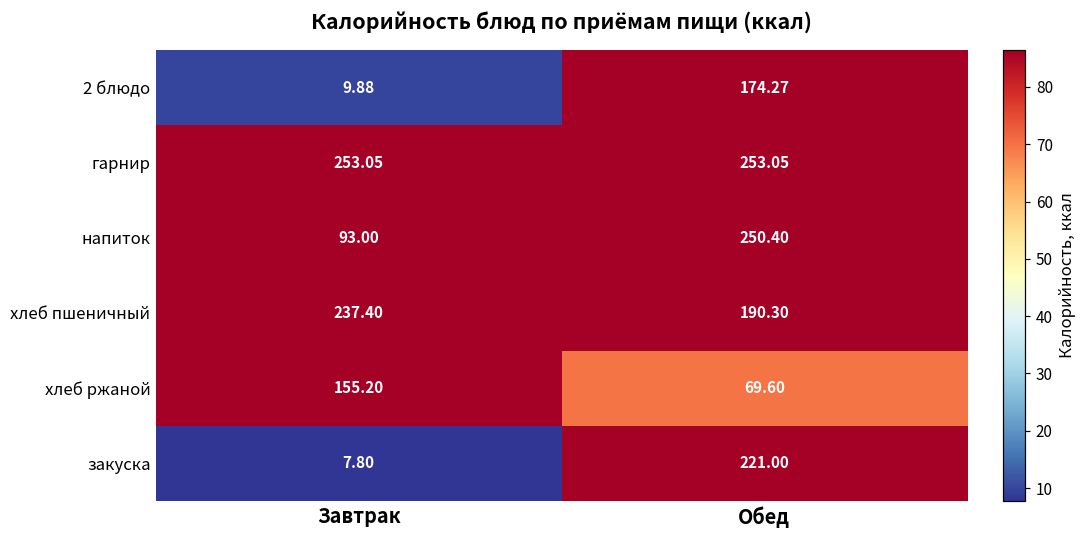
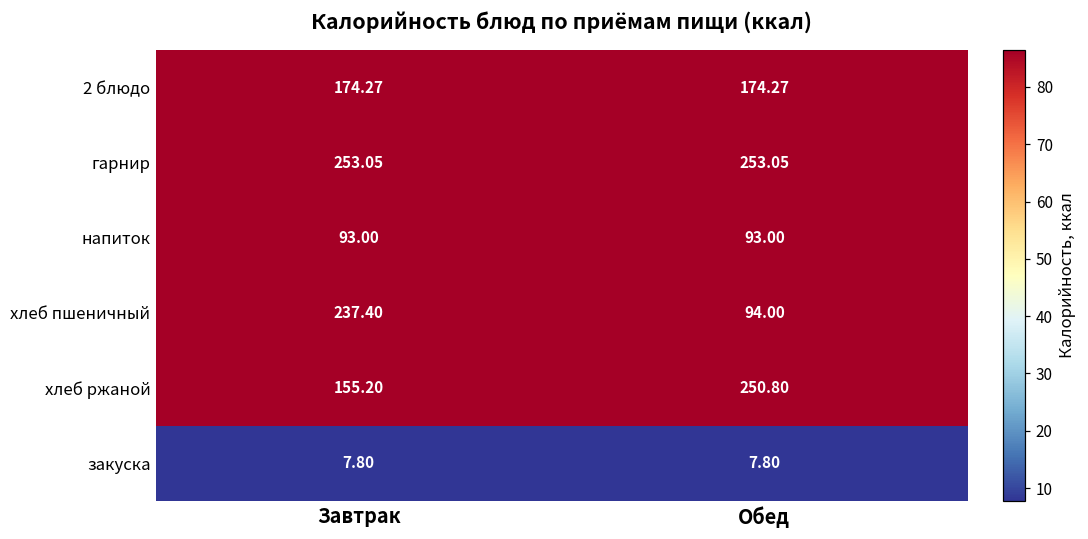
  {
    "2 блюдо": {
-     "Завтрак": 9.88,
+     "Завтрак": 174.27,
      "Обед": 174.27
    },
    "гарнир": {
      "Завтрак": 253.05,
      "Обед": 253.05
    },
    "напиток": {
      "Завтрак": 93.00,
-     "Обед": 250.40
+     "Обед": 93.00
    },
    "хлеб пшеничный": {
      "Завтрак": 237.40,
-     "Обед": 190.30
+     "Обед": 94.00
    },
    "хлеб ржаной": {
      "Завтрак": 155.20,
-     "Обед": 69.60
+     "Обед": 250.80
    },
    "закуска": {
      "Завтрак": 7.80,
-     "Обед": 221.00
+     "Обед": 7.80
    }
  }
